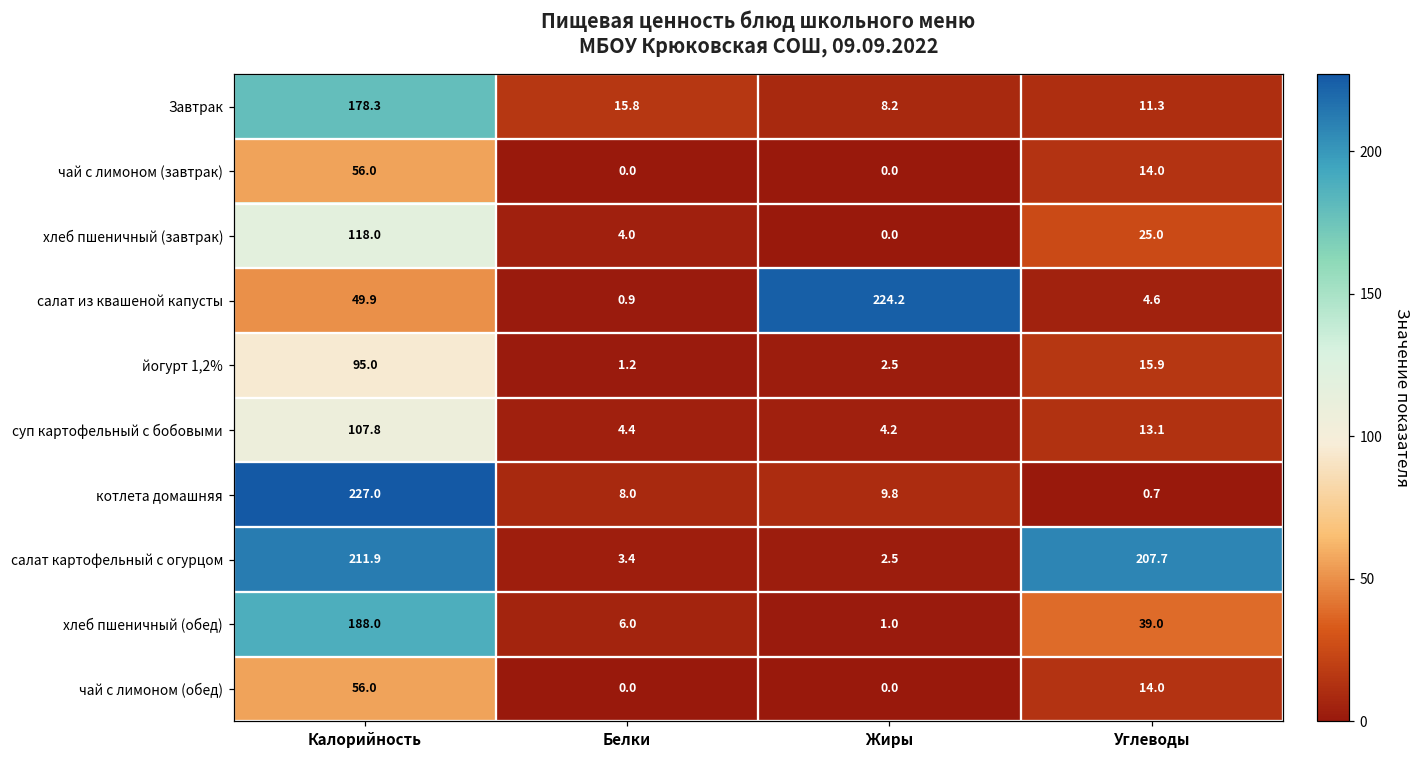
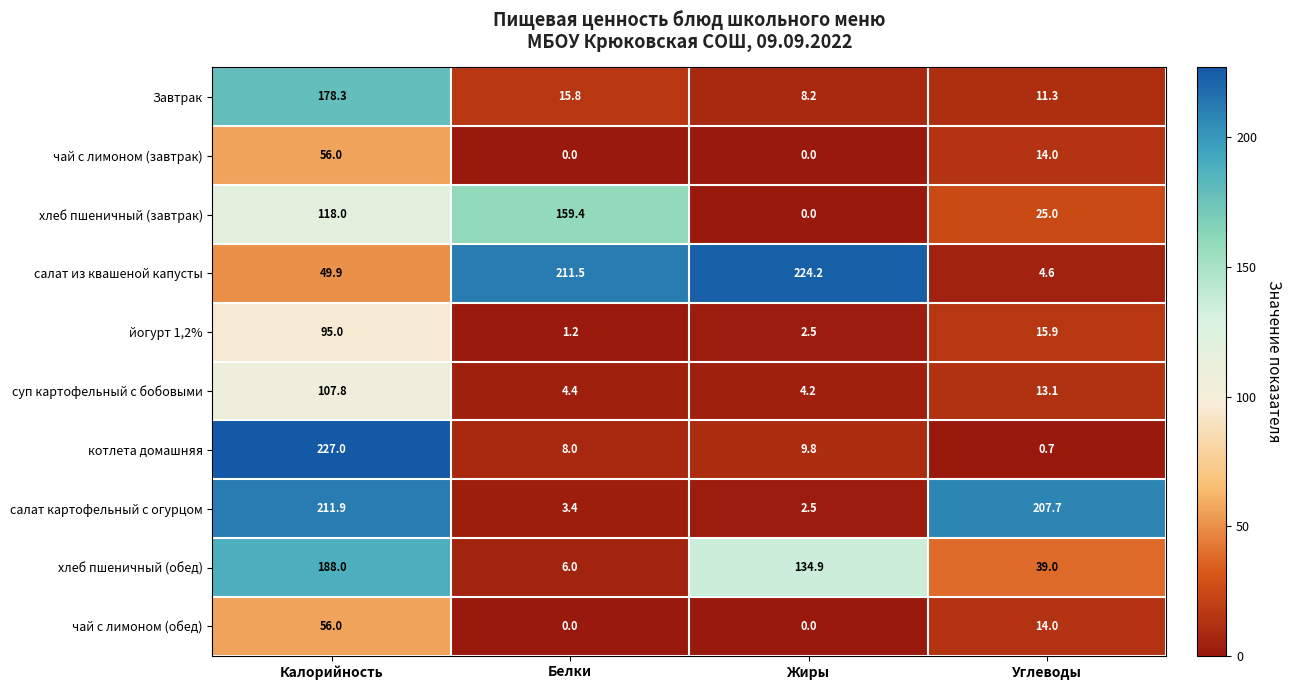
  {
    "Завтрак": {
      "Калорийность": 178.3,
      "Белки": 15.8,
      "Жиры": 8.2,
      "Углеводы": 11.3
    },
    "чай с лимоном (завтрак)": {
      "Калорийность": 56.0,
      "Белки": 0.0,
      "Жиры": 0.0,
      "Углеводы": 14.0
    },
    "хлеб пшеничный (завтрак)": {
      "Калорийность": 118.0,
-     "Белки": 4.0,
+     "Белки": 159.4,
      "Жиры": 0.0,
      "Углеводы": 25.0
    },
    "салат из квашеной капусты": {
      "Калорийность": 49.9,
-     "Белки": 0.9,
+     "Белки": 211.5,
      "Жиры": 224.2,
      "Углеводы": 4.6
    },
    "йогурт 1,2%": {
      "Калорийность": 95.0,
      "Белки": 1.2,
      "Жиры": 2.5,
      "Углеводы": 15.9
    },
    "суп картофельный с бобовыми": {
      "Калорийность": 107.8,
      "Белки": 4.4,
      "Жиры": 4.2,
      "Углеводы": 13.1
    },
    "котлета домашняя": {
      "Калорийность": 227.0,
      "Белки": 8.0,
      "Жиры": 9.8,
      "Углеводы": 0.7
    },
    "салат картофельный с огурцом": {
      "Калорийность": 211.9,
      "Белки": 3.4,
      "Жиры": 2.5,
      "Углеводы": 207.7
    },
    "хлеб пшеничный (обед)": {
      "Калорийность": 188.0,
      "Белки": 6.0,
-     "Жиры": 1.0,
+     "Жиры": 134.9,
      "Углеводы": 39.0
    },
    "чай с лимоном (обед)": {
      "Калорийность": 56.0,
      "Белки": 0.0,
      "Жиры": 0.0,
      "Углеводы": 14.0
    }
  }
